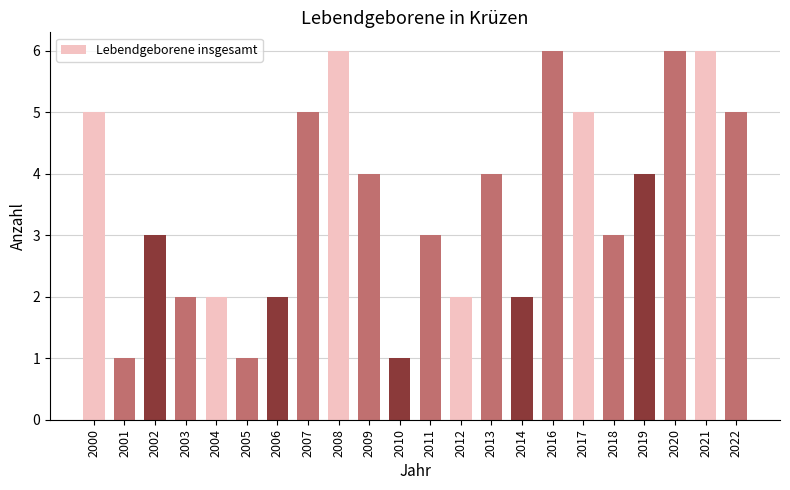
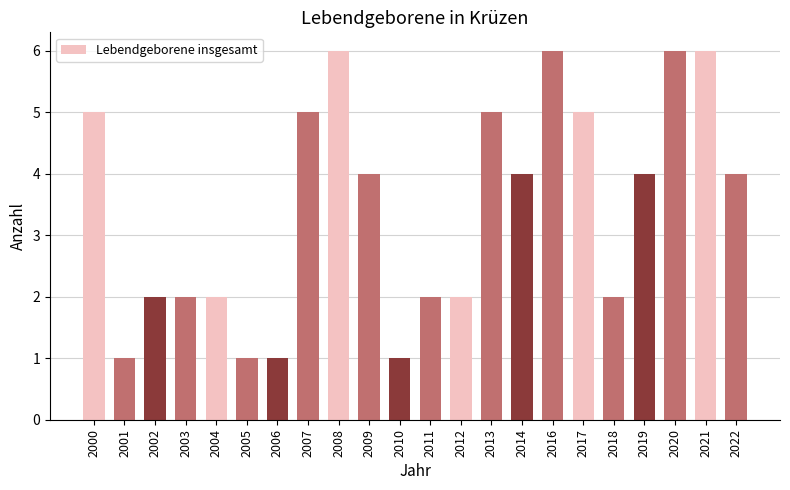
  {
    "2000": 5,
    "2001": 1,
-   "2002": 3,
+   "2002": 2,
    "2003": 2,
    "2004": 2,
    "2005": 1,
-   "2006": 2,
+   "2006": 1,
    "2007": 5,
    "2008": 6,
    "2009": 4,
    "2010": 1,
-   "2011": 3,
+   "2011": 2,
    "2012": 2,
-   "2013": 4,
-   "2014": 2,
+   "2013": 5,
+   "2014": 4,
    "2016": 6,
    "2017": 5,
-   "2018": 3,
+   "2018": 2,
    "2019": 4,
    "2020": 6,
    "2021": 6,
-   "2022": 5
+   "2022": 4
  }
